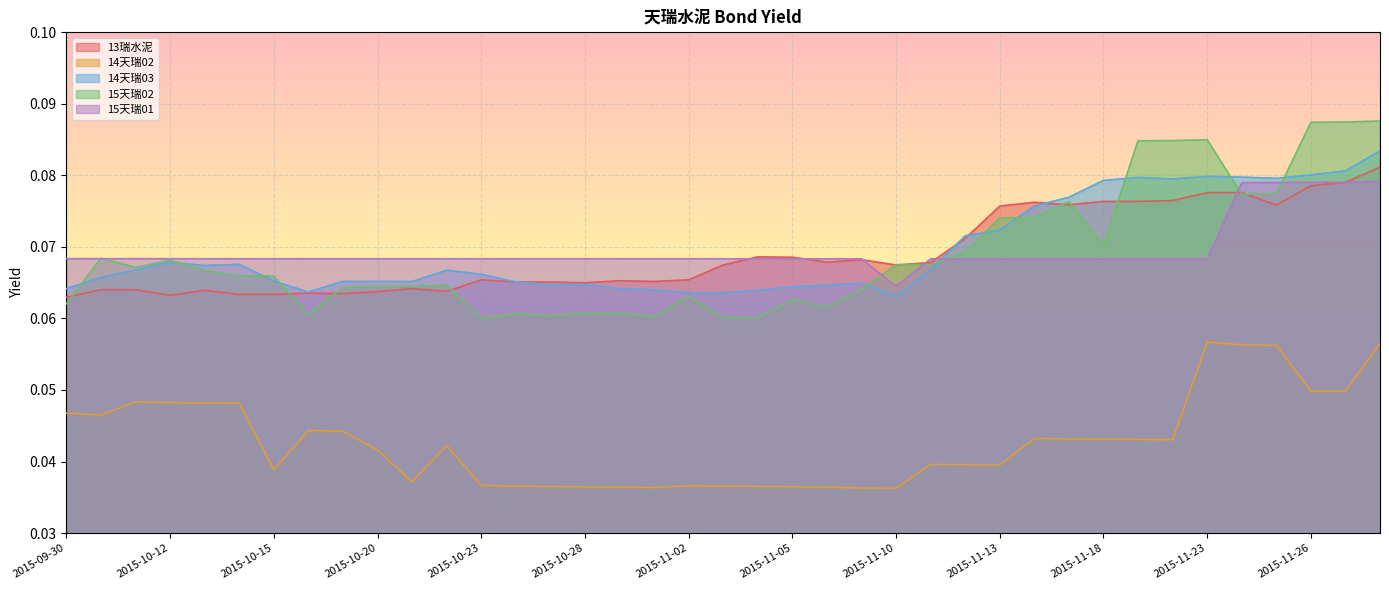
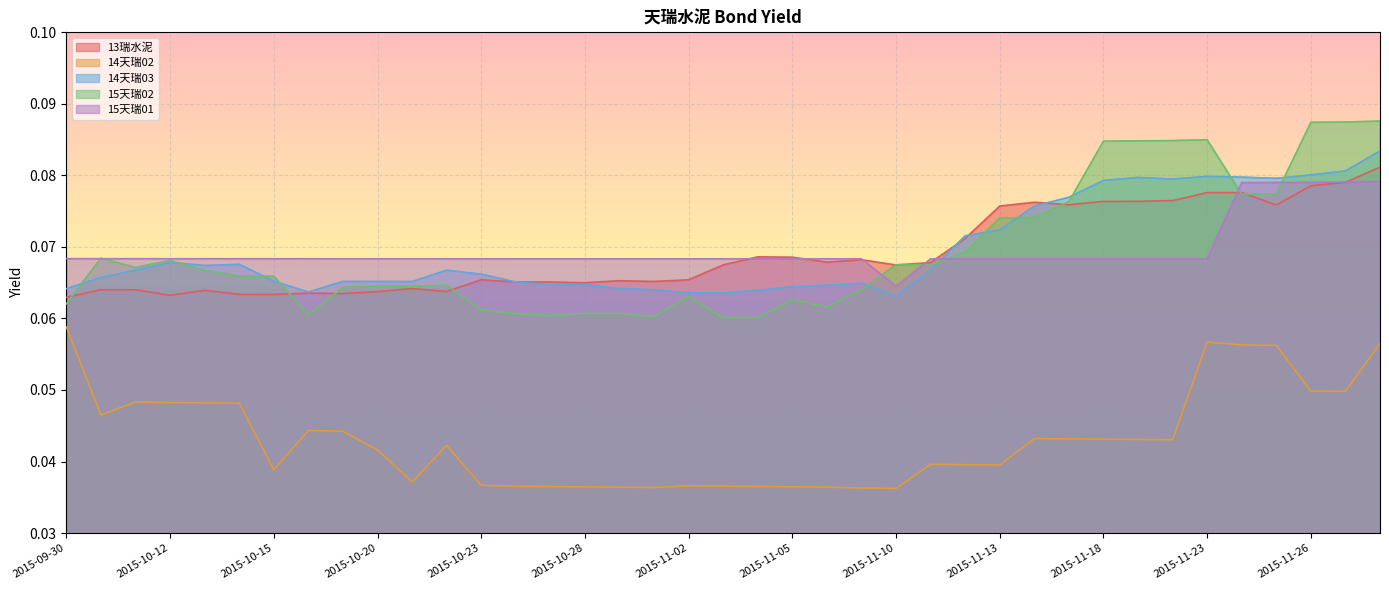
  {
    "13瑞水泥": {
      "2015-09-30": 0.063,
      "2015-10-12": 0.063,
      "2015-10-15": 0.063,
      "2015-10-20": 0.064,
      "2015-10-23": 0.065,
      "2015-11-02": 0.065,
      "2015-11-13": 0.076,
      "2015-11-18": 0.076,
      "2015-11-23": 0.078,
      "2015-11-26": 0.079
    },
    "14天瑞02": {
-     "2015-09-30": 0.047,
+     "2015-09-30": 0.059,
      "2015-10-12": 0.048,
      "2015-10-15": 0.039,
      "2015-10-20": 0.042,
      "2015-10-23": 0.037,
      "2015-10-28": 0.036,
      "2015-11-02": 0.037,
      "2015-11-05": 0.036,
      "2015-11-10": 0.036,
      "2015-11-13": 0.040,
      "2015-11-18": 0.043,
      "2015-11-23": 0.057,
      "2015-11-26": 0.050
    },
    "14天瑞03": {
      "2015-09-30": 0.064,
      "2015-10-15": 0.065,
      "2015-10-20": 0.065,
      "2015-10-23": 0.066,
      "2015-11-02": 0.064,
      "2015-11-05": 0.064,
      "2015-11-10": 0.063,
      "2015-11-13": 0.072,
      "2015-11-18": 0.079,
      "2015-11-23": 0.080,
      "2015-11-26": 0.080
    },
    "15天瑞02": {
      "2015-09-30": 0.062,
      "2015-10-15": 0.066,
      "2015-10-20": 0.064,
-     "2015-10-23": 0.060,
+     "2015-10-23": 0.061,
      "2015-10-28": 0.061,
      "2015-11-02": 0.063,
      "2015-11-05": 0.063,
      "2015-11-13": 0.074,
-     "2015-11-18": 0.070,
+     "2015-11-18": 0.085,
      "2015-11-23": 0.085,
      "2015-11-26": 0.087
    },
    "15天瑞01": {
      "2015-09-30": 0.068,
      "2015-10-15": 0.068,
      "2015-10-20": 0.068,
      "2015-10-23": 0.068,
      "2015-10-28": 0.068,
      "2015-11-02": 0.068,
      "2015-11-10": 0.064,
      "2015-11-13": 0.068,
      "2015-11-18": 0.068,
      "2015-11-23": 0.068,
      "2015-11-26": 0.079
    }
  }
